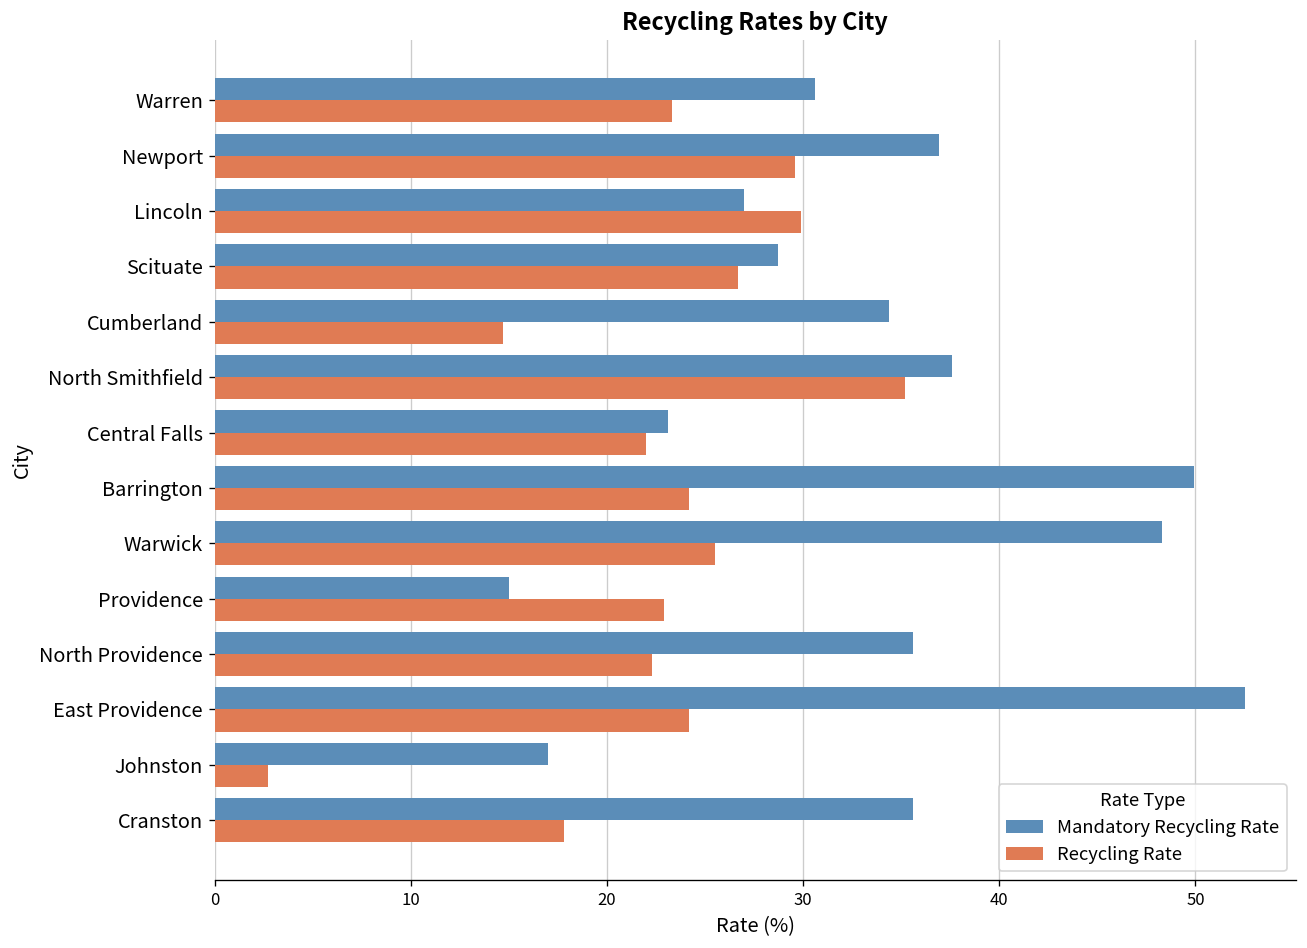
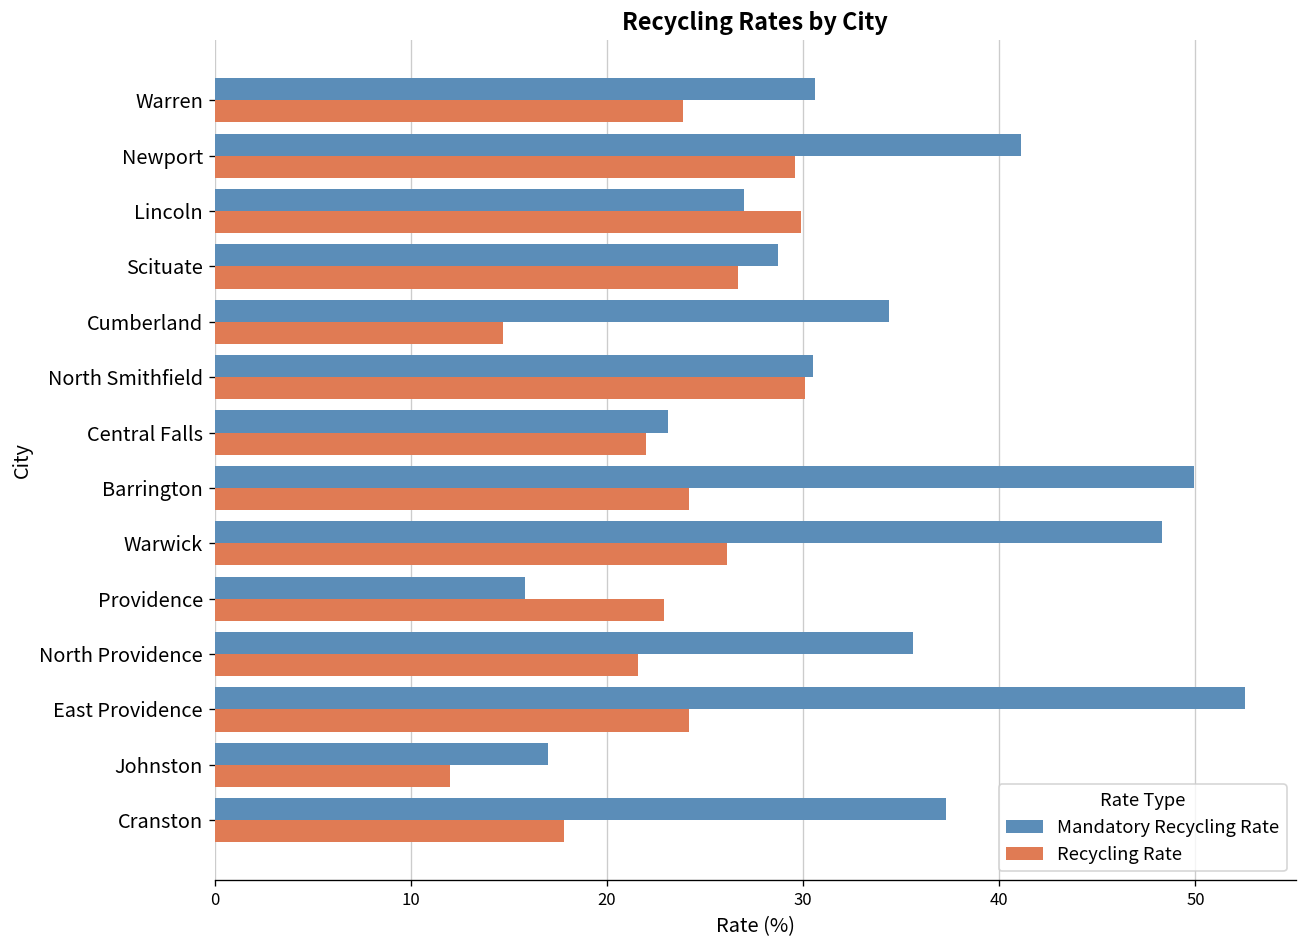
  {
    "Mandatory Recycling Rate": {
      "Warren": 30.6,
-     "Newport": 36.9,
+     "Newport": 41.1,
      "Lincoln": 27.0,
      "Scituate": 28.7,
      "Cumberland": 34.4,
-     "North Smithfield": 37.6,
+     "North Smithfield": 30.5,
      "Central Falls": 23.1,
      "Barrington": 49.9,
      "Warwick": 48.3,
-     "Providence": 15.0,
+     "Providence": 15.8,
      "North Providence": 35.6,
      "East Providence": 52.5,
      "Johnston": 17.0,
-     "Cranston": 35.6
+     "Cranston": 37.3
    },
    "Recycling Rate": {
-     "Warren": 23.3,
+     "Warren": 23.9,
      "Newport": 29.6,
      "Lincoln": 29.9,
      "Scituate": 26.7,
      "Cumberland": 14.7,
-     "North Smithfield": 35.2,
+     "North Smithfield": 30.1,
      "Central Falls": 22.0,
      "Barrington": 24.2,
-     "Warwick": 25.5,
+     "Warwick": 26.1,
      "Providence": 22.9,
-     "North Providence": 22.3,
+     "North Providence": 21.6,
      "East Providence": 24.2,
-     "Johnston": 2.7,
+     "Johnston": 12.0,
      "Cranston": 17.8
    }
  }
